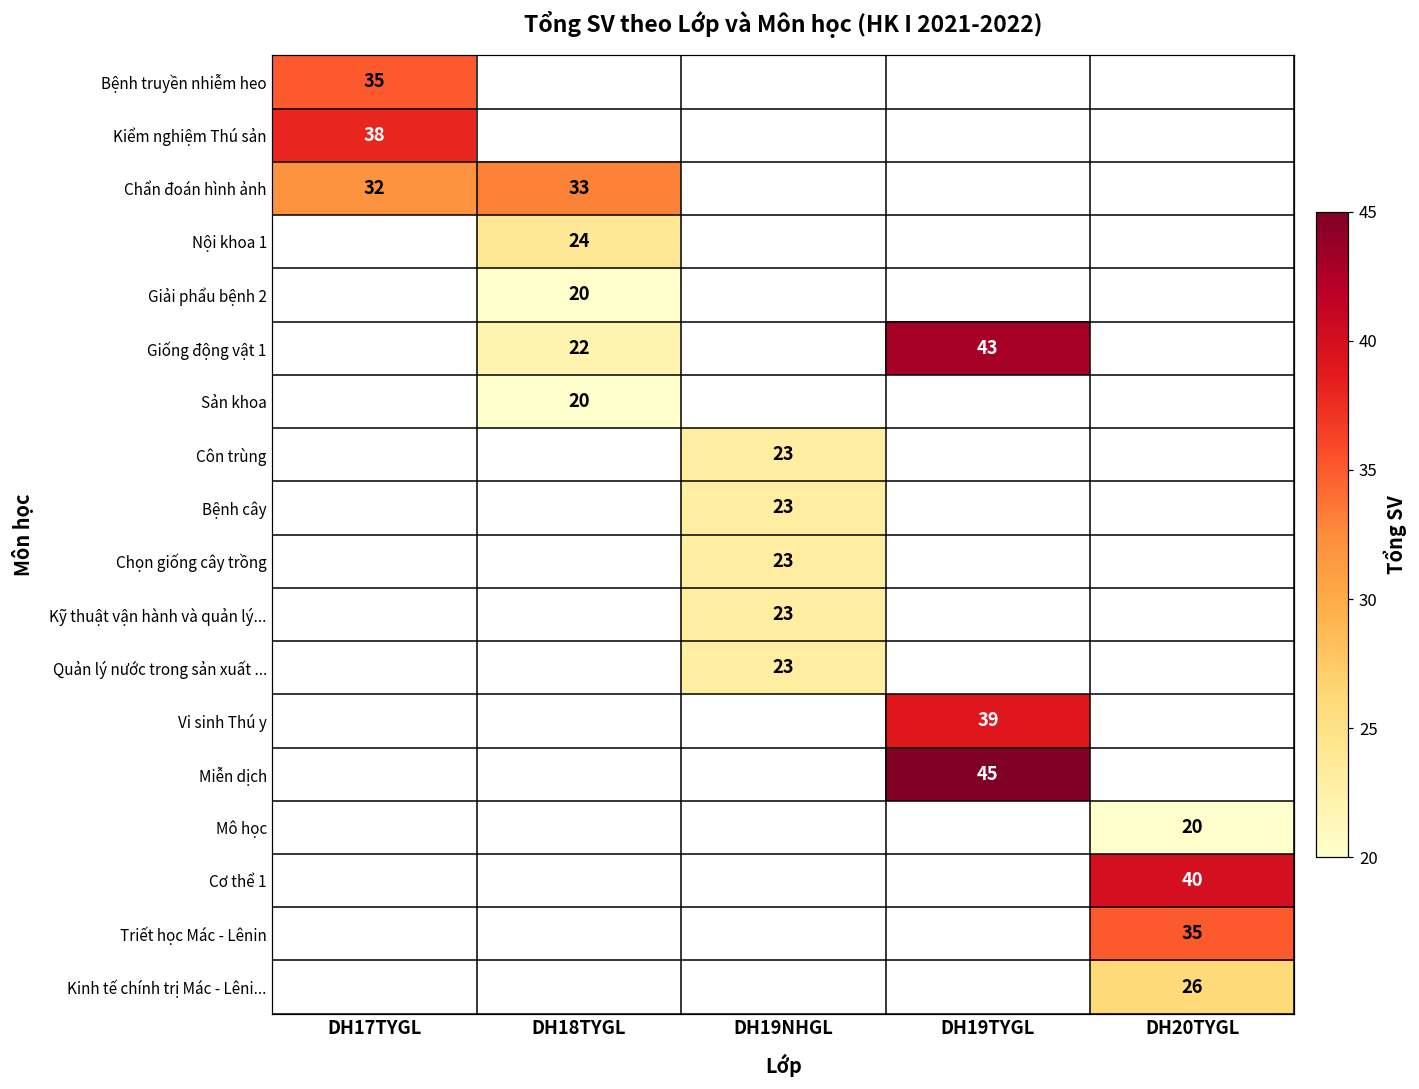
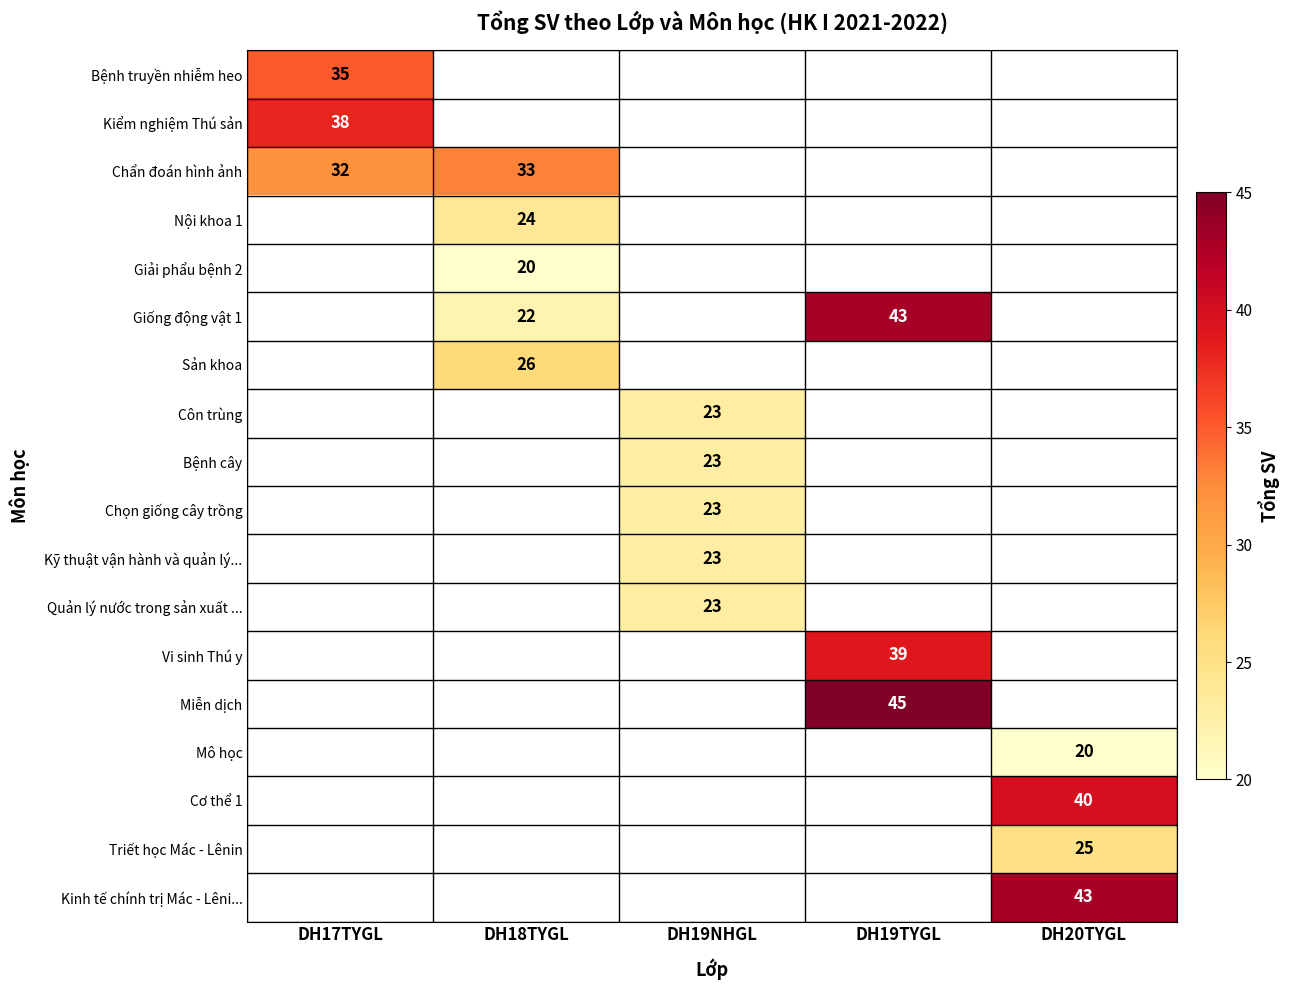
  {
    "Bệnh truyền nhiễm heo": {
      "DH17TYGL": 35
    },
    "Kiểm nghiệm Thú sản": {
      "DH17TYGL": 38
    },
    "Chẩn đoán hình ảnh": {
      "DH17TYGL": 32,
      "DH18TYGL": 33
    },
    "Nội khoa 1": {
      "DH18TYGL": 24
    },
    "Giải phẩu bệnh 2": {
      "DH18TYGL": 20
    },
    "Giống động vật 1": {
      "DH18TYGL": 22,
      "DH19TYGL": 43
    },
    "Sản khoa": {
-     "DH18TYGL": 20
+     "DH18TYGL": 26
    },
    "Côn trùng": {
      "DH19NHGL": 23
    },
    "Bệnh cây": {
      "DH19NHGL": 23
    },
    "Chọn giống cây trồng": {
      "DH19NHGL": 23
    },
    "Kỹ thuật vận hành và quản lý...": {
      "DH19NHGL": 23
    },
    "Quản lý nước trong sản xuất ...": {
      "DH19NHGL": 23
    },
    "Vi sinh Thú y": {
      "DH19TYGL": 39
    },
    "Miễn dịch": {
      "DH19TYGL": 45
    },
    "Mô học": {
      "DH20TYGL": 20
    },
    "Cơ thể 1": {
      "DH20TYGL": 40
    },
    "Triết học Mác - Lênin": {
-     "DH20TYGL": 35
+     "DH20TYGL": 25
    },
    "Kinh tế chính trị Mác - Lêni...": {
-     "DH20TYGL": 26
+     "DH20TYGL": 43
    }
  }
